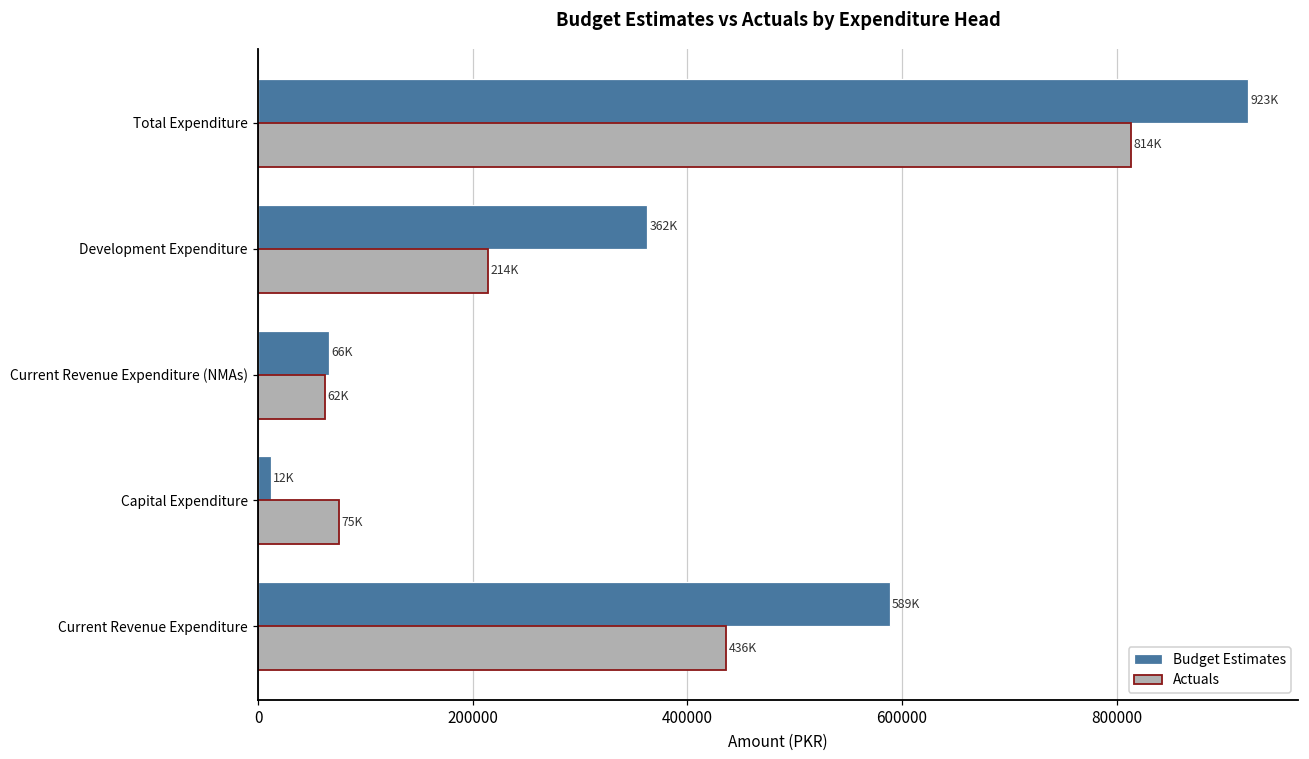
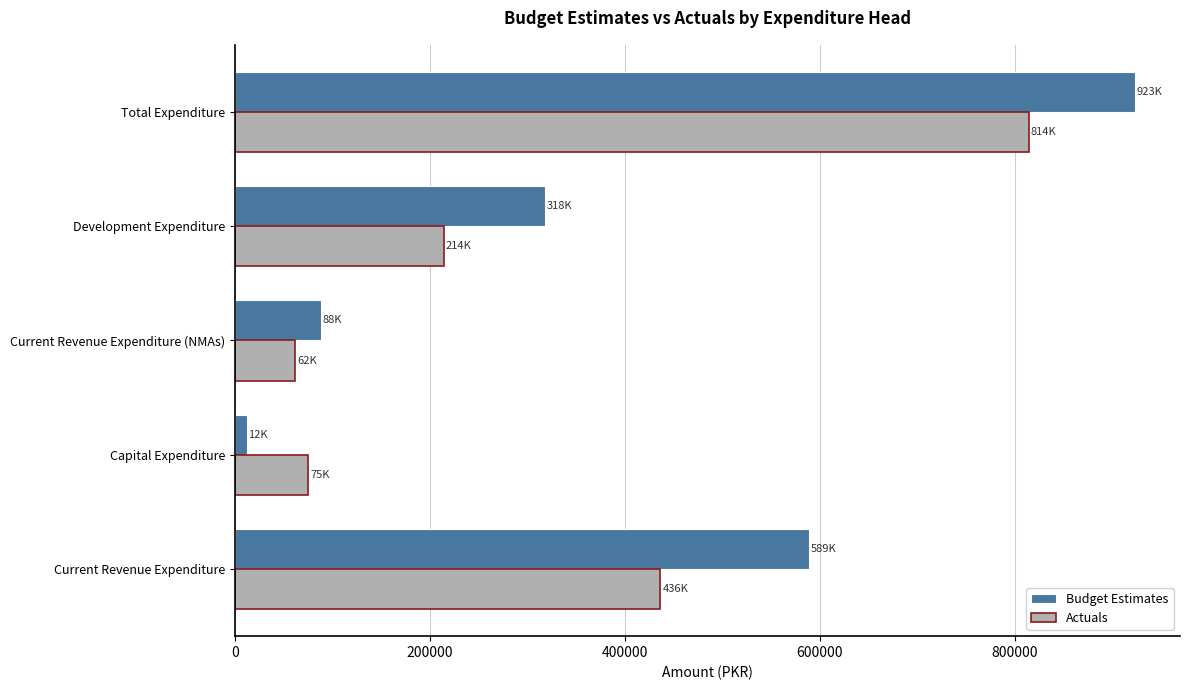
  {
    "Budget Estimates": {
      "Total Expenditure": "923K",
-     "Development Expenditure": "362K",
-     "Current Revenue Expenditure (NMAs)": "66K",
+     "Development Expenditure": "318K",
+     "Current Revenue Expenditure (NMAs)": "88K",
      "Capital Expenditure": "12K",
      "Current Revenue Expenditure": "589K"
    },
    "Actuals": {
      "Total Expenditure": "814K",
      "Development Expenditure": "214K",
      "Current Revenue Expenditure (NMAs)": "62K",
      "Capital Expenditure": "75K",
      "Current Revenue Expenditure": "436K"
    }
  }
